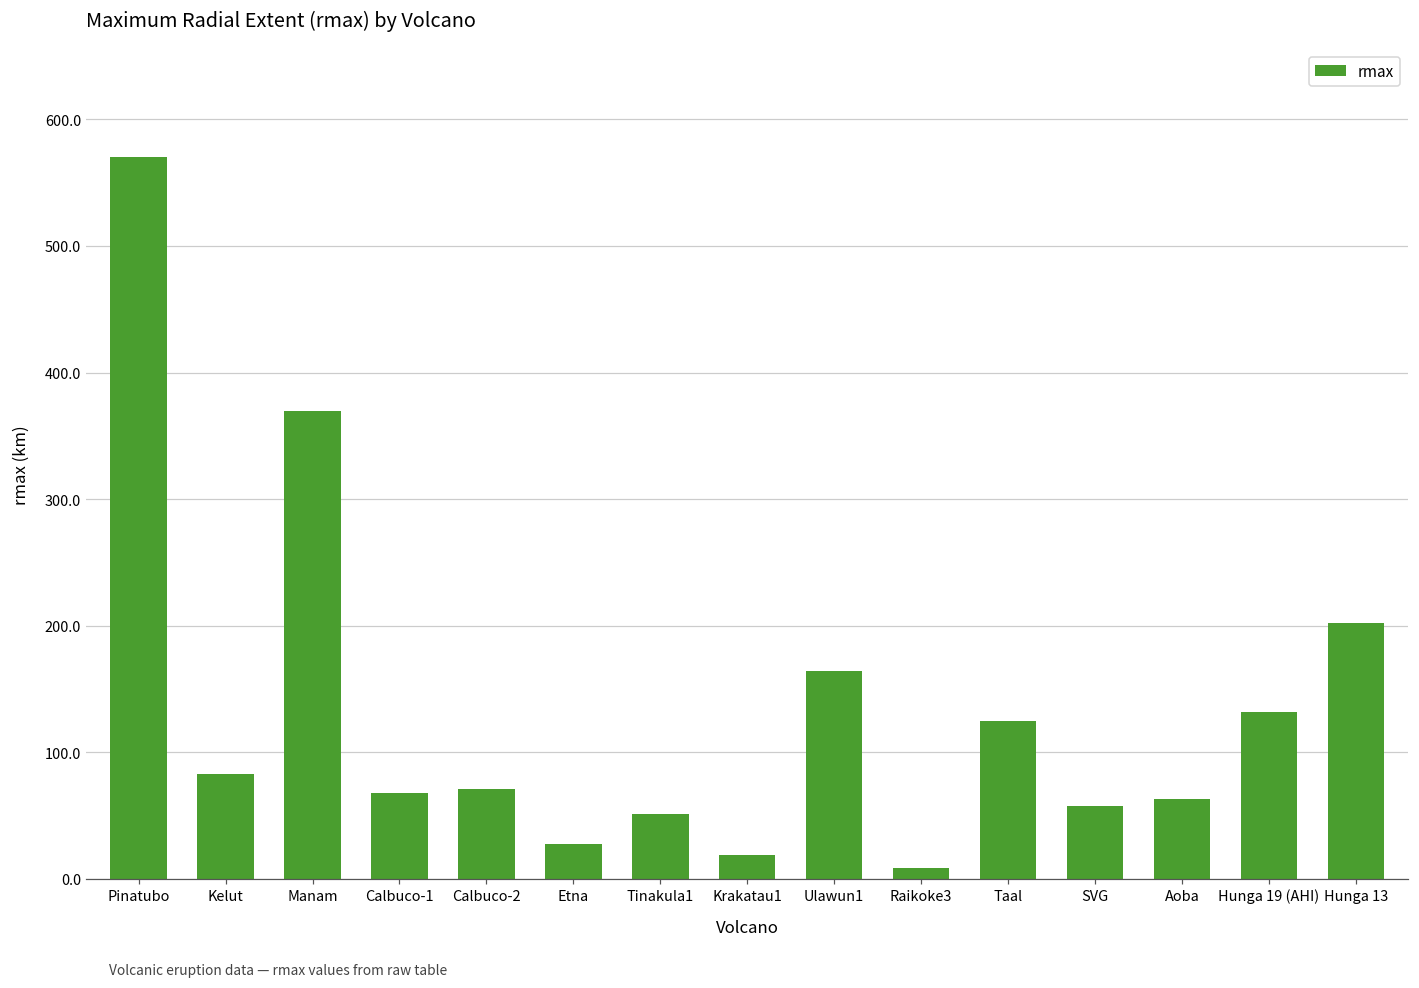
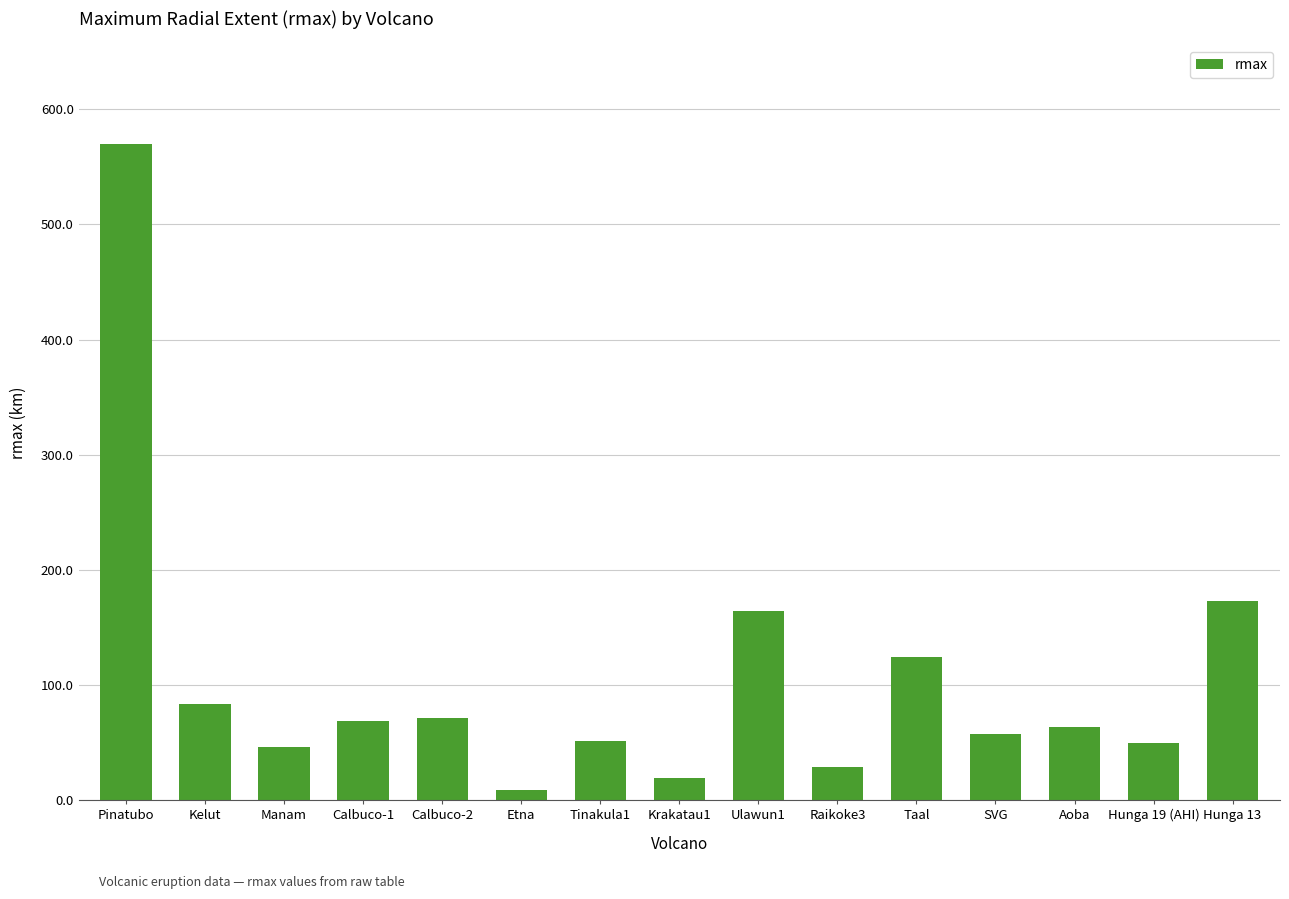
  {
    "Pinatubo": 570,
    "Kelut": 83,
-   "Manam": 370,
+   "Manam": 46,
    "Calbuco-1": 68,
    "Calbuco-2": 71,
-   "Etna": 28,
+   "Etna": 9,
    "Tinakula1": 51,
    "Krakatau1": 19,
    "Ulawun1": 164,
-   "Raikoke3": 9,
+   "Raikoke3": 28,
    "Taal": 124,
    "SVG": 57,
    "Aoba": 63,
-   "Hunga 19 (AHI)": 132,
-   "Hunga 13": 202
+   "Hunga 19 (AHI)": 50,
+   "Hunga 13": 172
  }
